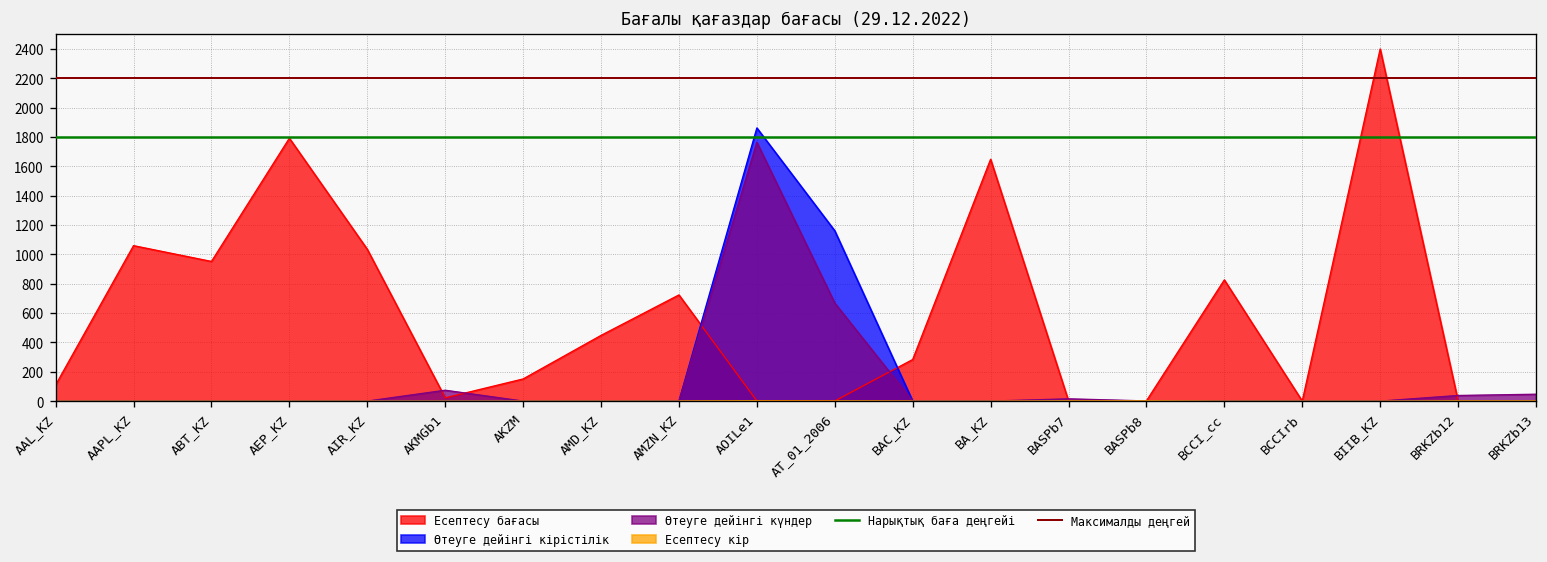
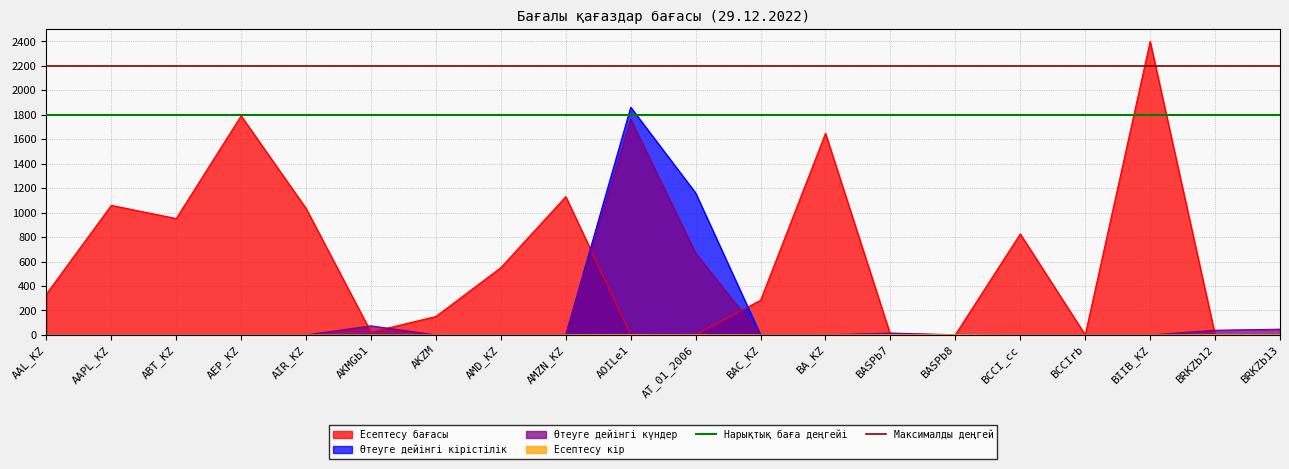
  {
    "Есептесу бағасы": {
-     "AAL_KZ": 110,
+     "AAL_KZ": 330,
      "AAPL_KZ": 1060,
      "ABT_KZ": 950,
      "AEP_KZ": 1790,
      "AIR_KZ": 1030,
      "AKMGb1": 20,
      "AKZM": 150,
-     "AMD_KZ": 450,
-     "AMZN_KZ": 720,
+     "AMD_KZ": 550,
+     "AMZN_KZ": 1130,
      "BAC_KZ": 280,
      "BA_KZ": 1650,
      "BCCI_cc": 830,
      "BIIB_KZ": 2400
    },
    "Өтеуге дейінгі кірістілік": {
      "AOILe1": 1860,
      "AT_01_2006": 1160
    },
    "Өтеуге дейінгі күндер": {
      "AKMGb1": 70,
      "AOILe1": 1760,
      "AT_01_2006": 670,
      "BRKZb12": 40,
      "BRKZb13": 50
    }
  }
